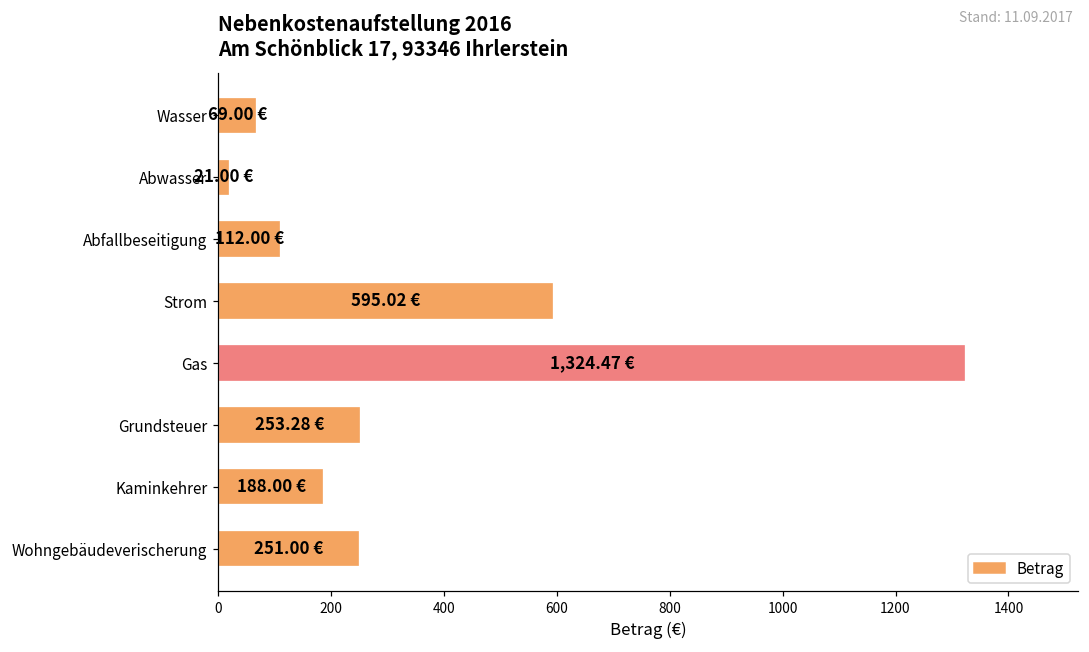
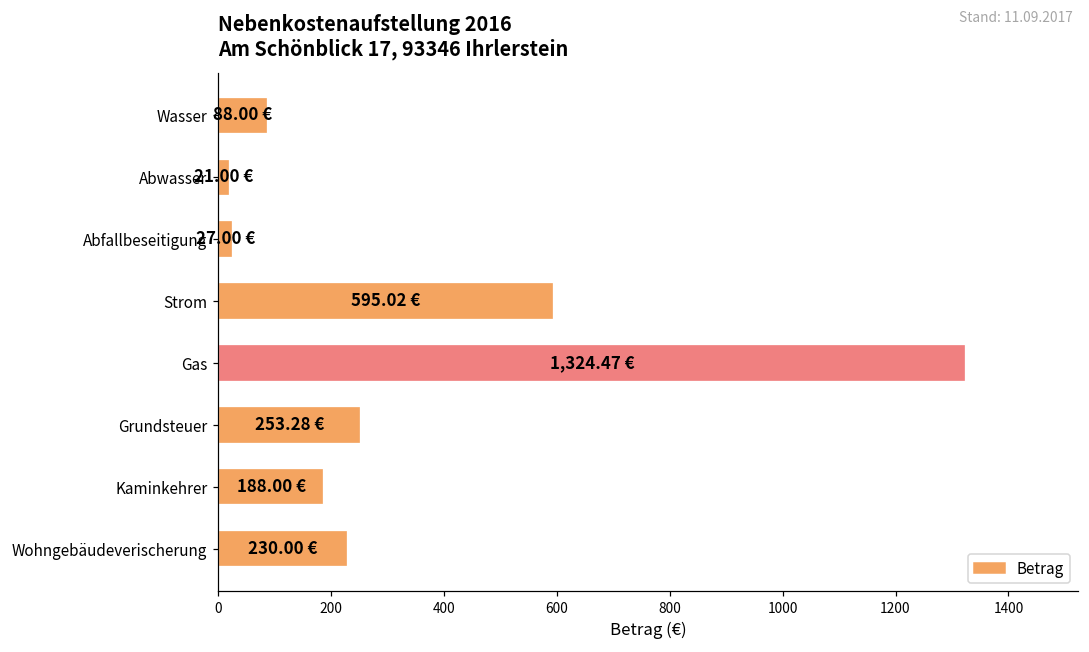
  {
-   "Wasser": "69.00",
+   "Wasser": "88.00",
    "Abwasser": "21.00",
-   "Abfallbeseitigung": "112.00",
+   "Abfallbeseitigung": "27.00",
    "Strom": "595.02",
    "Gas": "1,324.47",
    "Grundsteuer": "253.28",
    "Kaminkehrer": "188.00",
-   "Wohngebäudeverischerung": "251.00"
+   "Wohngebäudeverischerung": "230.00"
  }
